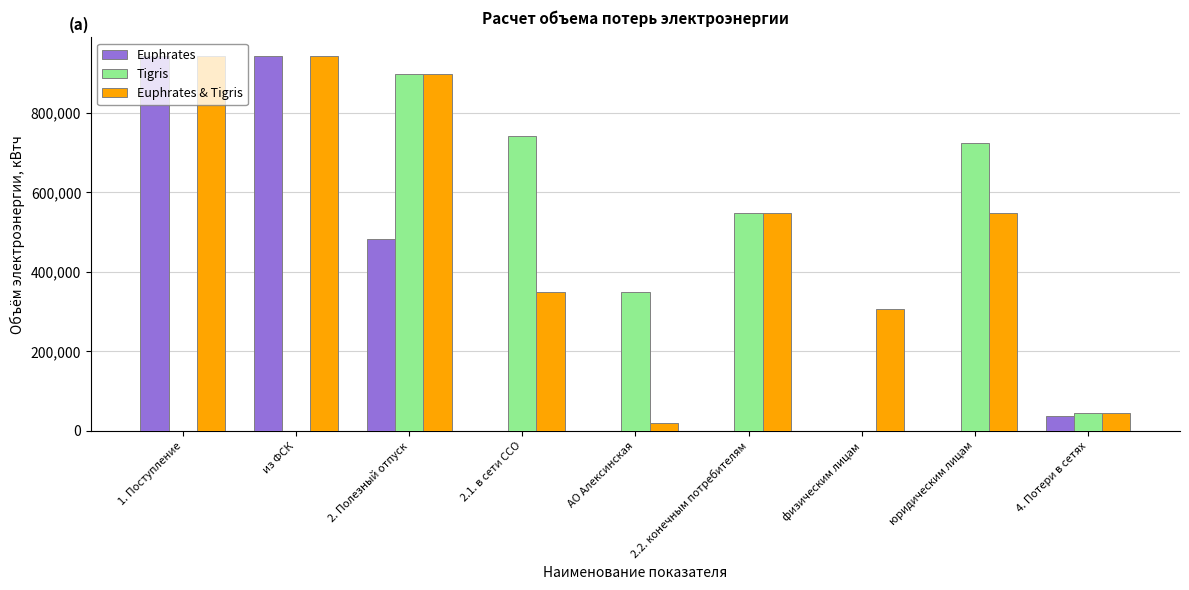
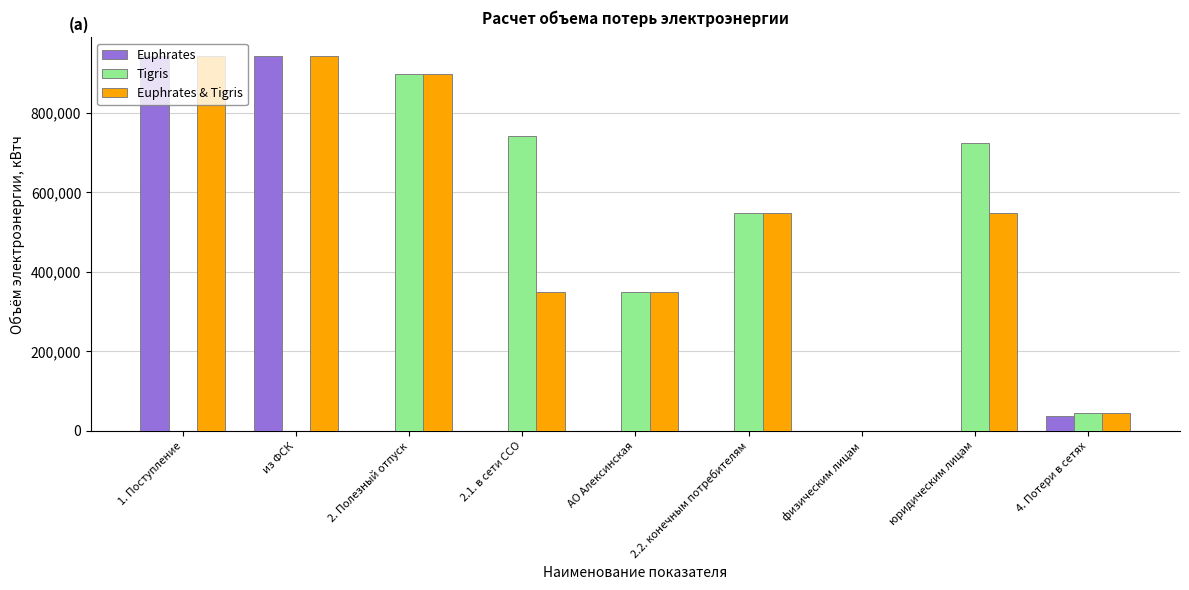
  {
    "Euphrates": {
      "из ФСК": "940,000",
-     "2. Полезный отпуск": "480,000",
+     "2. Полезный отпуск": "0",
      "2.1. в сети ССО": "0",
      "АО Алексинская": "0",
      "2.2. конечным потребителям": "0",
      "физическим лицам": "0",
      "юридическим лицам": "0",
      "4. Потери в сетях": "40,000"
    },
    "Tigris": {
      "1. Поступление": "0",
      "из ФСК": "0",
      "2. Полезный отпуск": "900,000",
      "2.1. в сети ССО": "740,000",
      "АО Алексинская": "350,000",
      "2.2. конечным потребителям": "550,000",
      "физическим лицам": "0",
      "юридическим лицам": "720,000",
      "4. Потери в сетях": "50,000"
    },
    "Euphrates & Tigris": {
      "из ФСК": "940,000",
      "2. Полезный отпуск": "900,000",
      "2.1. в сети ССО": "350,000",
-     "АО Алексинская": "20,000",
+     "АО Алексинская": "350,000",
      "2.2. конечным потребителям": "550,000",
-     "физическим лицам": "310,000",
+     "физическим лицам": "0",
      "юридическим лицам": "550,000",
      "4. Потери в сетях": "50,000"
    }
  }
